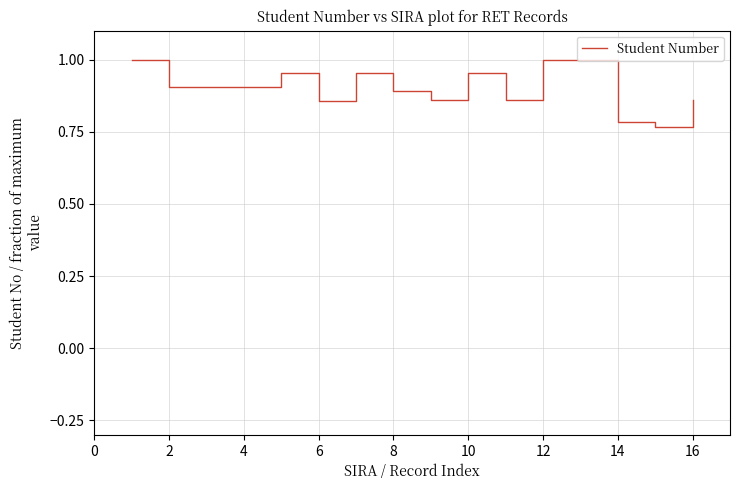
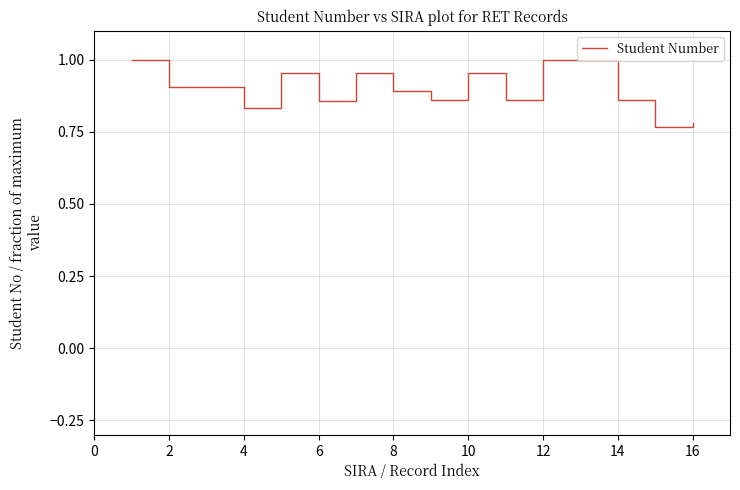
  {
    "2": 0.91,
-   "4": 0.91,
+   "4": 0.83,
    "6": 0.86,
    "8": 0.89,
    "10": 0.95,
    "12": 1.00,
-   "14": 0.78,
-   "16": 0.86
+   "14": 0.86,
+   "16": 0.78
  }
